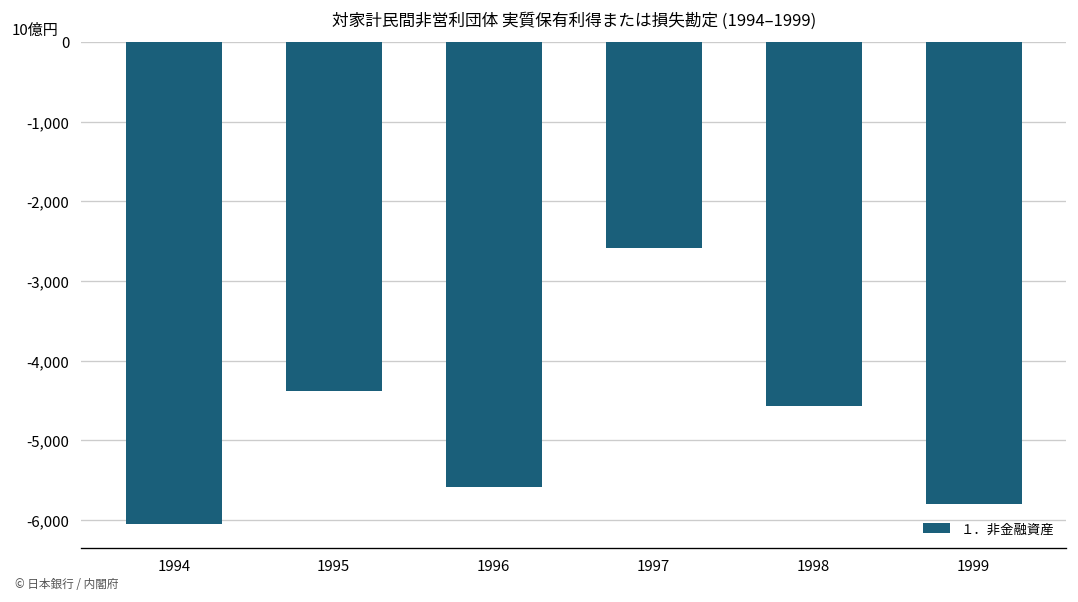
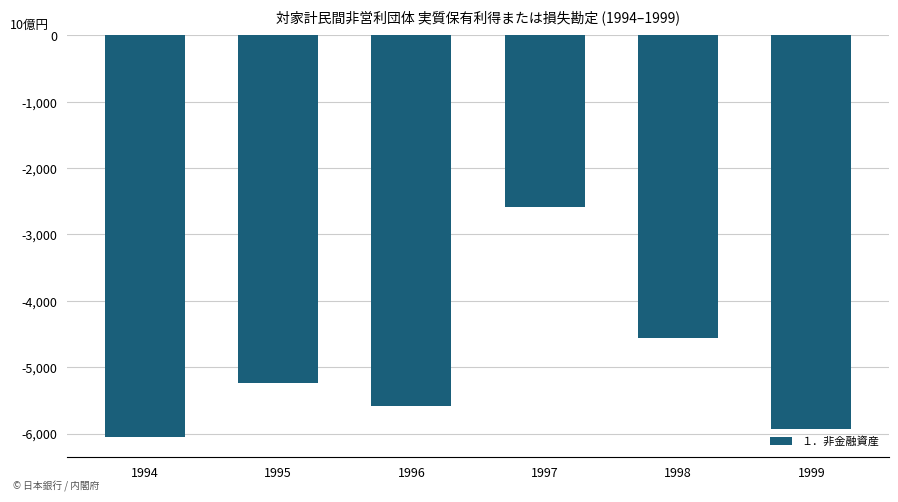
  {
    "1994": "-6,000",
-   "1995": "-4,400",
+   "1995": "-5,200",
    "1996": "-5,600",
    "1997": "-2,600",
    "1998": "-4,600",
-   "1999": "-5,800"
+   "1999": "-5,900"
  }
